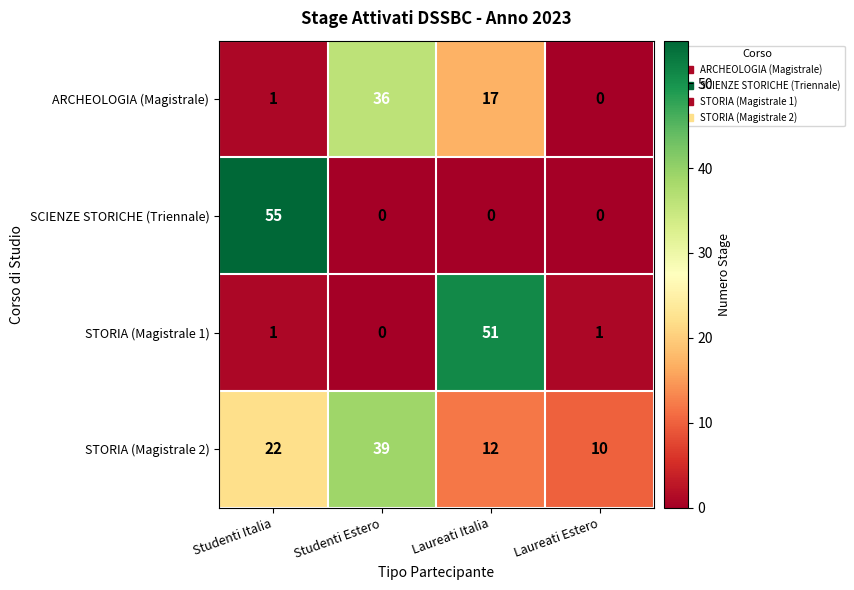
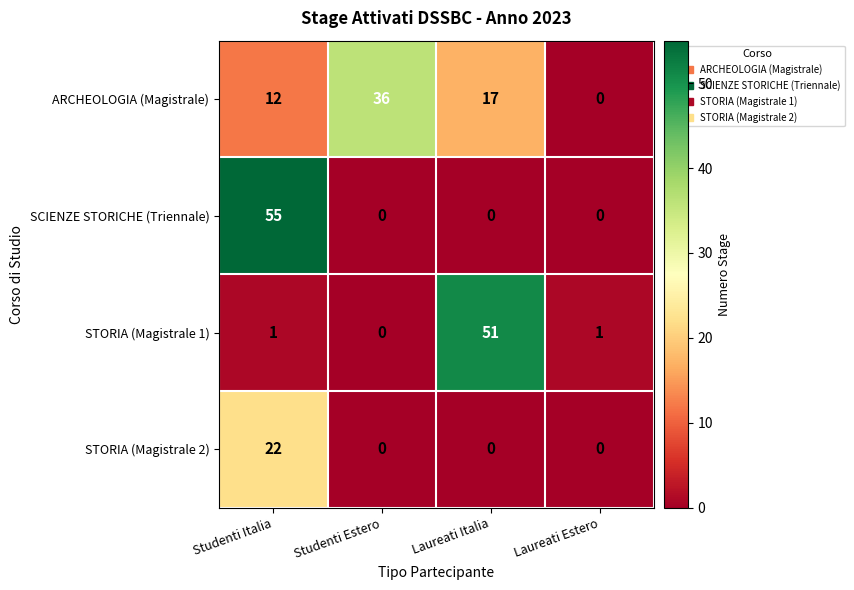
  {
    "ARCHEOLOGIA (Magistrale)": {
-     "Studenti Italia": 1,
+     "Studenti Italia": 12,
      "Studenti Estero": 36,
      "Laureati Italia": 17,
      "Laureati Estero": 0
    },
    "SCIENZE STORICHE (Triennale)": {
      "Studenti Italia": 55,
      "Studenti Estero": 0,
      "Laureati Italia": 0,
      "Laureati Estero": 0
    },
    "STORIA (Magistrale 1)": {
      "Studenti Italia": 1,
      "Studenti Estero": 0,
      "Laureati Italia": 51,
      "Laureati Estero": 1
    },
    "STORIA (Magistrale 2)": {
      "Studenti Italia": 22,
-     "Studenti Estero": 39,
-     "Laureati Italia": 12,
-     "Laureati Estero": 10
+     "Studenti Estero": 0,
+     "Laureati Italia": 0,
+     "Laureati Estero": 0
    }
  }
